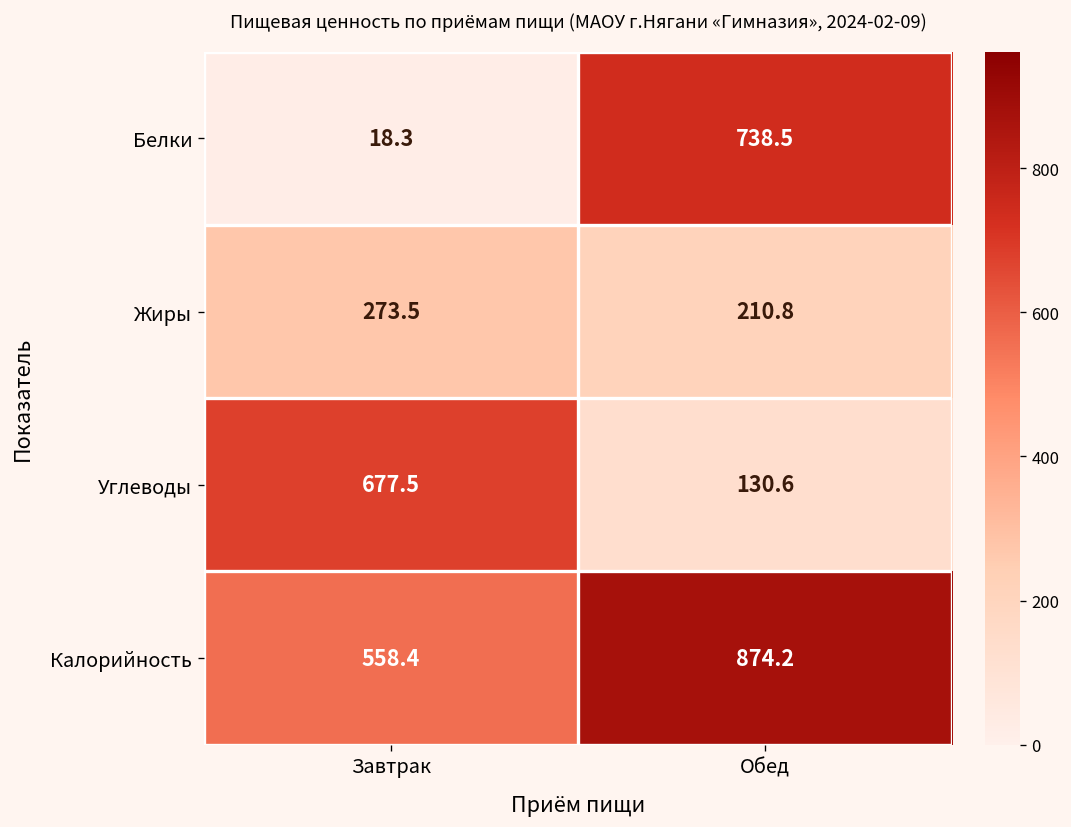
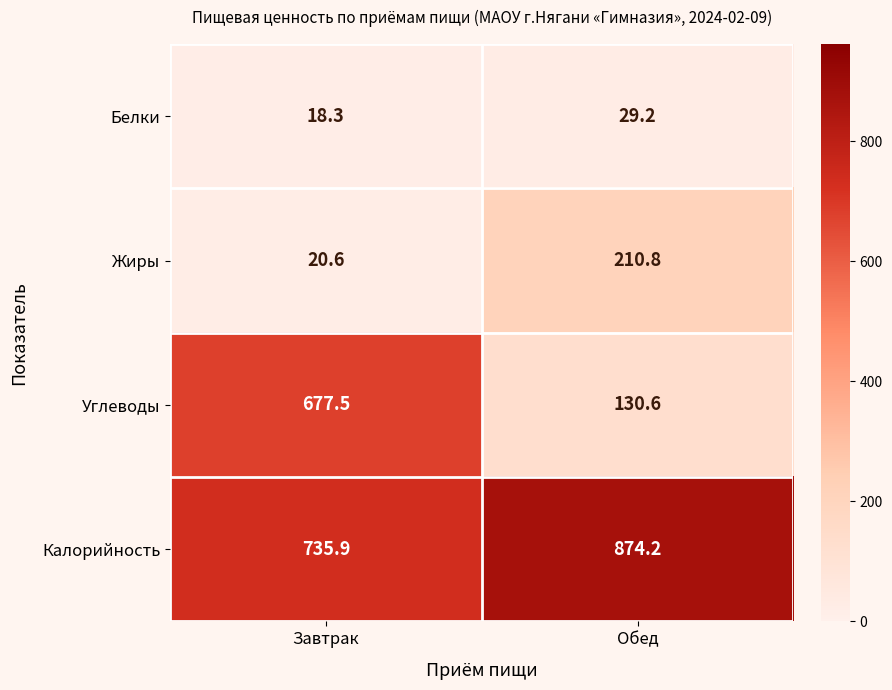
  {
    "Белки": {
      "Завтрак": 18.3,
-     "Обед": 738.5
+     "Обед": 29.2
    },
    "Жиры": {
-     "Завтрак": 273.5,
+     "Завтрак": 20.6,
      "Обед": 210.8
    },
    "Углеводы": {
      "Завтрак": 677.5,
      "Обед": 130.6
    },
    "Калорийность": {
-     "Завтрак": 558.4,
+     "Завтрак": 735.9,
      "Обед": 874.2
    }
  }
